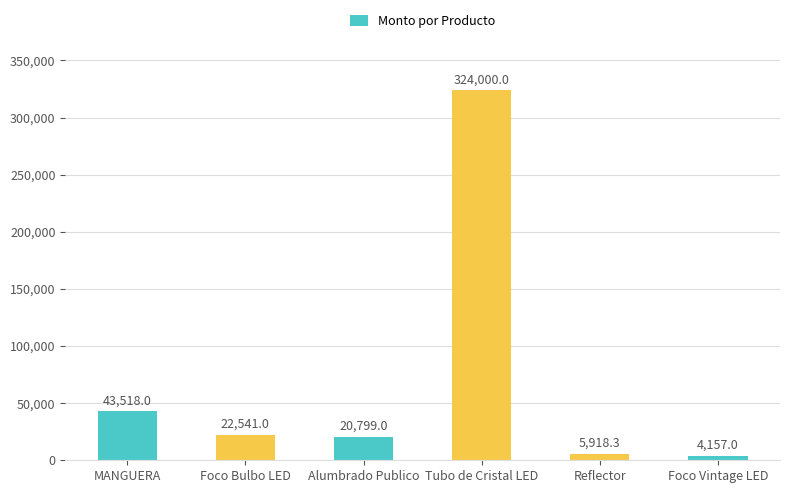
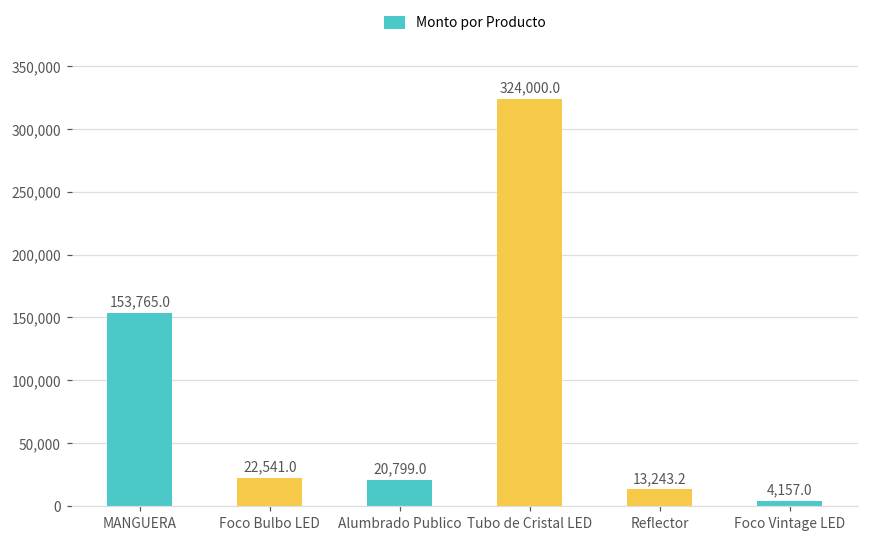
  {
-   "MANGUERA": "43,518.0",
+   "MANGUERA": "153,765.0",
    "Foco Bulbo LED": "22,541.0",
    "Alumbrado Publico": "20,799.0",
    "Tubo de Cristal LED": "324,000.0",
-   "Reflector": "5,918.3",
+   "Reflector": "13,243.2",
    "Foco Vintage LED": "4,157.0"
  }
